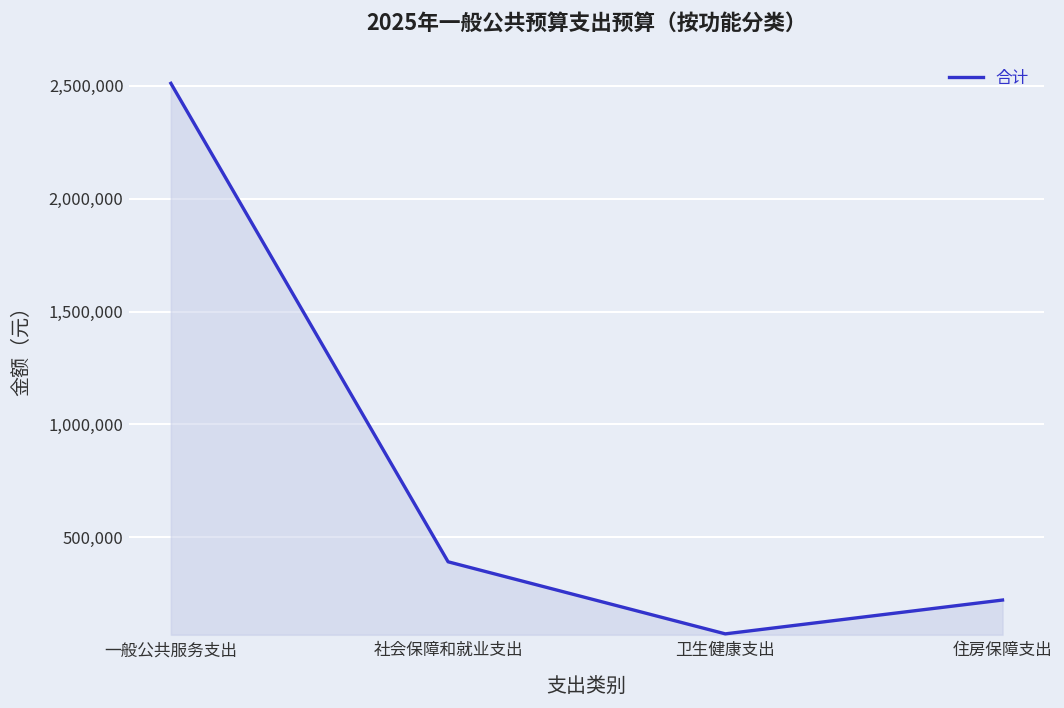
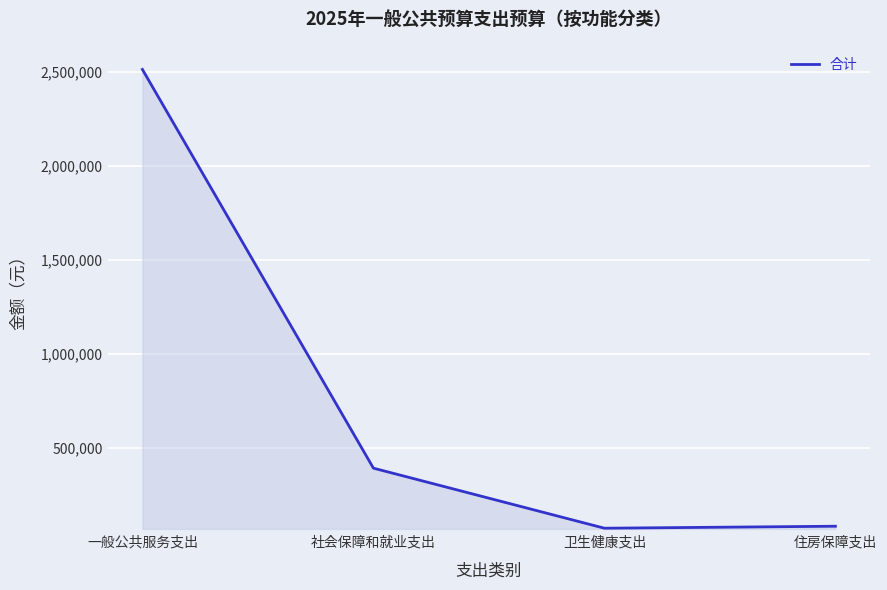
  {
    "一般公共服务支出": "2,510,000",
    "社会保障和就业支出": "390,000",
    "卫生健康支出": "70,000",
-   "住房保障支出": "220,000"
+   "住房保障支出": "80,000"
  }
